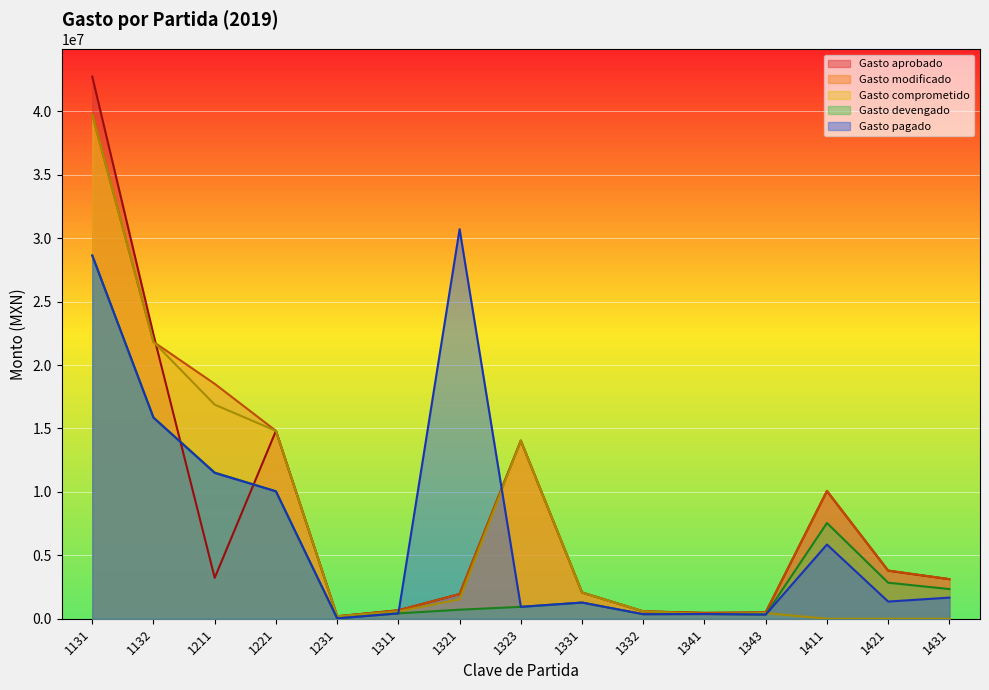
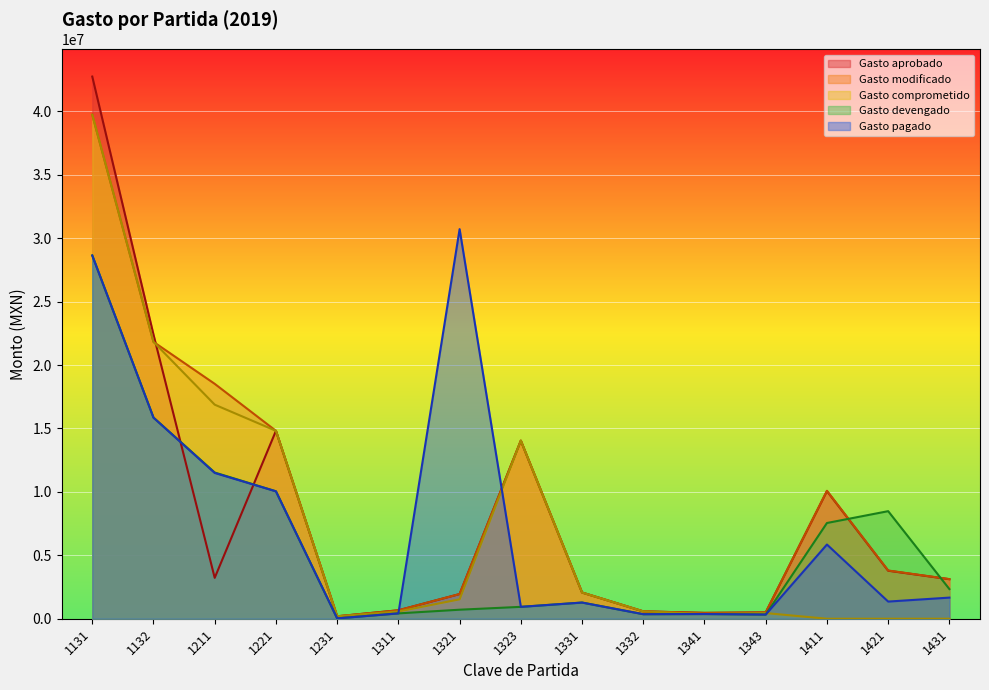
  {
    "Gasto devengado": {
      "1321": 700000,
      "1411": 7500000,
-     "1421": 2800000,
+     "1421": 8500000,
      "1431": 2300000
    },
    "Gasto pagado": {
      "1321": 30700000,
      "1411": 5800000,
      "1421": 1400000,
      "1431": 1700000
    }
  }
